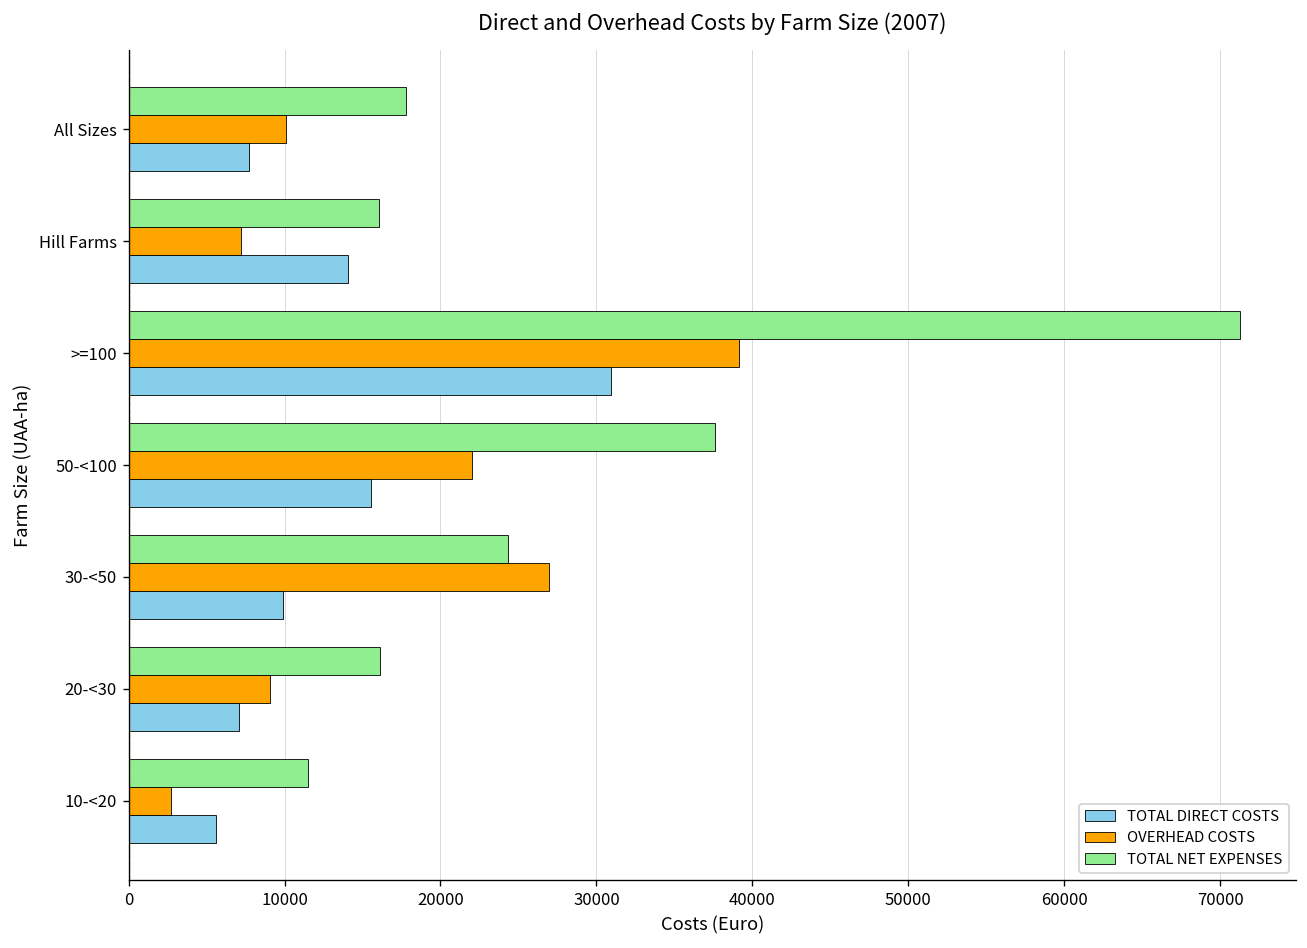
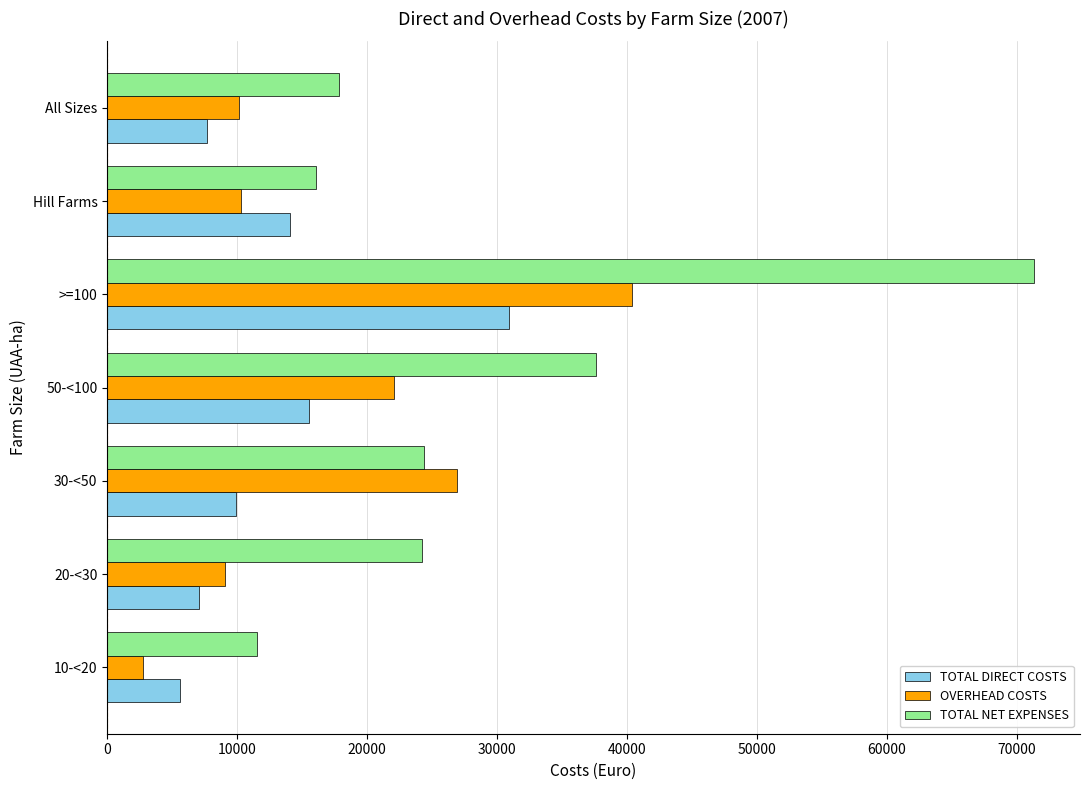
  {
    "TOTAL DIRECT COSTS": {
      "All Sizes": 7700,
      "Hill Farms": 14100,
      ">=100": 30900,
      "50-<100": 15500,
      "30-<50": 9900,
      "20-<30": 7000,
      "10-<20": 5600
    },
    "OVERHEAD COSTS": {
      "All Sizes": 10100,
-     "Hill Farms": 7200,
-     ">=100": 39200,
+     "Hill Farms": 10300,
+     ">=100": 40400,
      "50-<100": 22000,
      "30-<50": 26900,
      "20-<30": 9100,
      "10-<20": 2700
    },
    "TOTAL NET EXPENSES": {
      "All Sizes": 17800,
      "Hill Farms": 16100,
      ">=100": 71300,
      "50-<100": 37600,
      "30-<50": 24300,
-     "20-<30": 16100,
+     "20-<30": 24200,
      "10-<20": 11500
    }
  }
